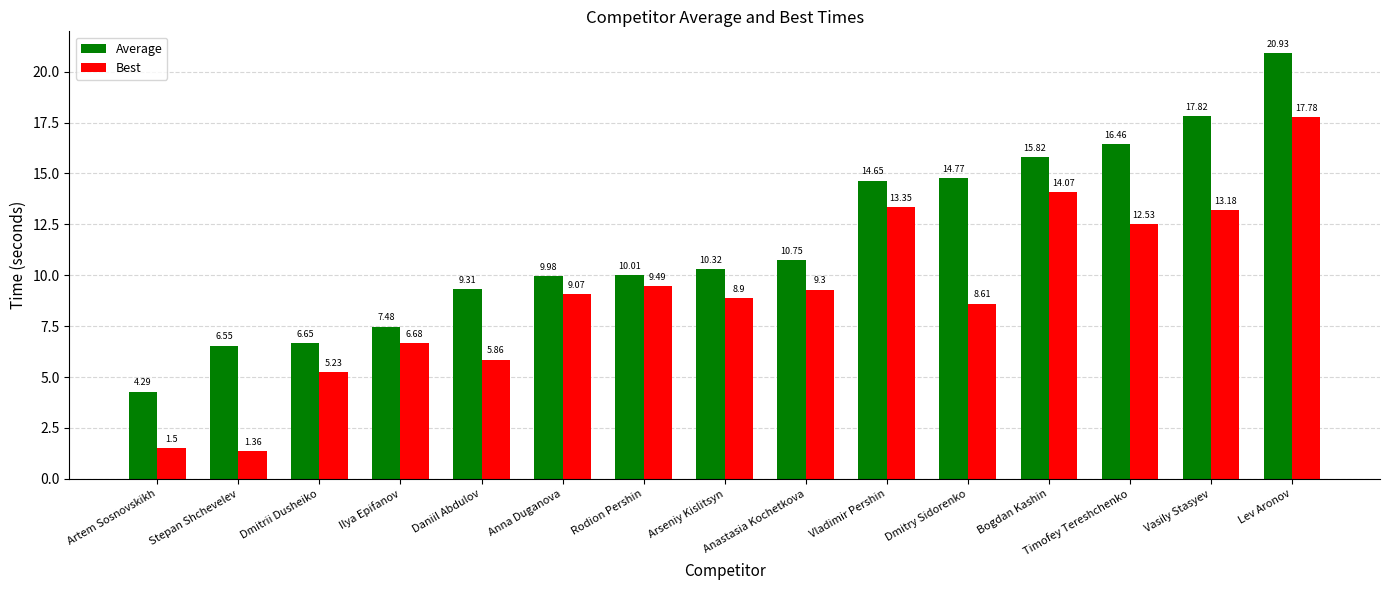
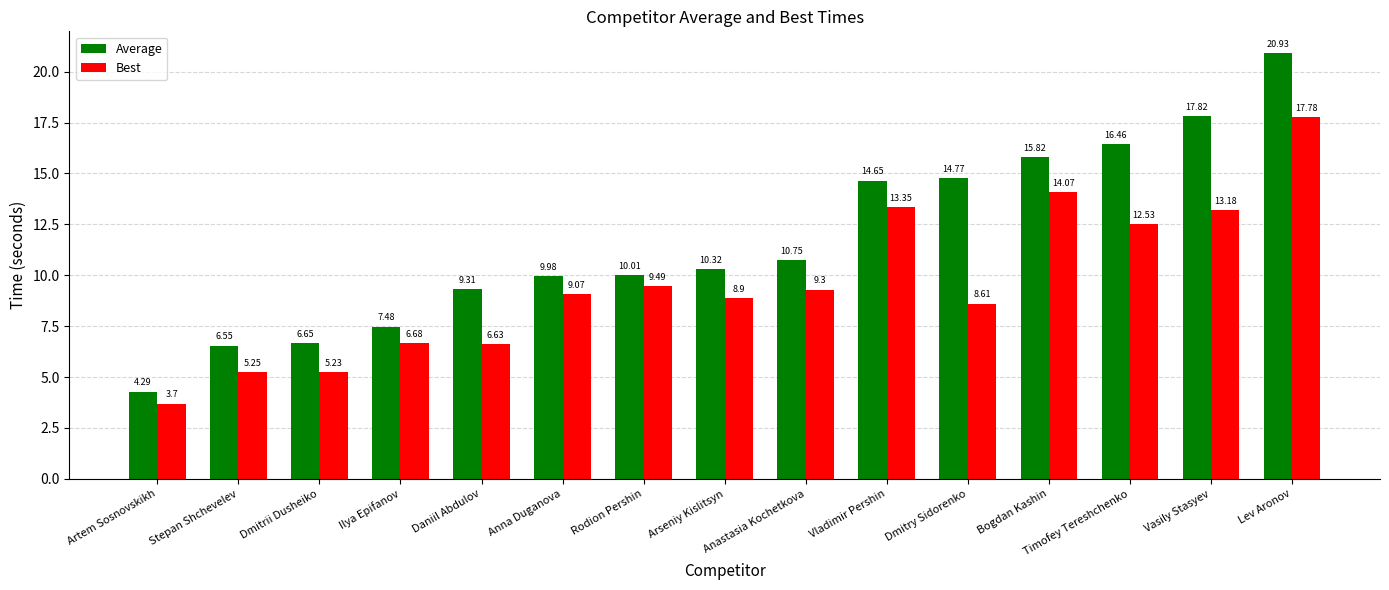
  {
    "Average": {
      "Artem Sosnovskikh": 4.29,
      "Stepan Shchevelev": 6.55,
      "Dmitrii Dusheiko": 6.65,
      "Ilya Epifanov": 7.48,
      "Daniil Abdulov": 9.31,
      "Anna Duganova": 9.98,
      "Rodion Pershin": 10.01,
      "Arseniy Kislitsyn": 10.32,
      "Anastasia Kochetkova": 10.75,
      "Vladimir Pershin": 14.65,
      "Dmitry Sidorenko": 14.77,
      "Bogdan Kashin": 15.82,
      "Timofey Tereshchenko": 16.46,
      "Vasily Stasyev": 17.82,
      "Lev Aronov": 20.93
    },
    "Best": {
-     "Artem Sosnovskikh": 1.5,
-     "Stepan Shchevelev": 1.36,
+     "Artem Sosnovskikh": 3.7,
+     "Stepan Shchevelev": 5.25,
      "Dmitrii Dusheiko": 5.23,
      "Ilya Epifanov": 6.68,
-     "Daniil Abdulov": 5.86,
+     "Daniil Abdulov": 6.63,
      "Anna Duganova": 9.07,
      "Rodion Pershin": 9.49,
      "Arseniy Kislitsyn": 8.9,
      "Anastasia Kochetkova": 9.3,
      "Vladimir Pershin": 13.35,
      "Dmitry Sidorenko": 8.61,
      "Bogdan Kashin": 14.07,
      "Timofey Tereshchenko": 12.53,
      "Vasily Stasyev": 13.18,
      "Lev Aronov": 17.78
    }
  }
